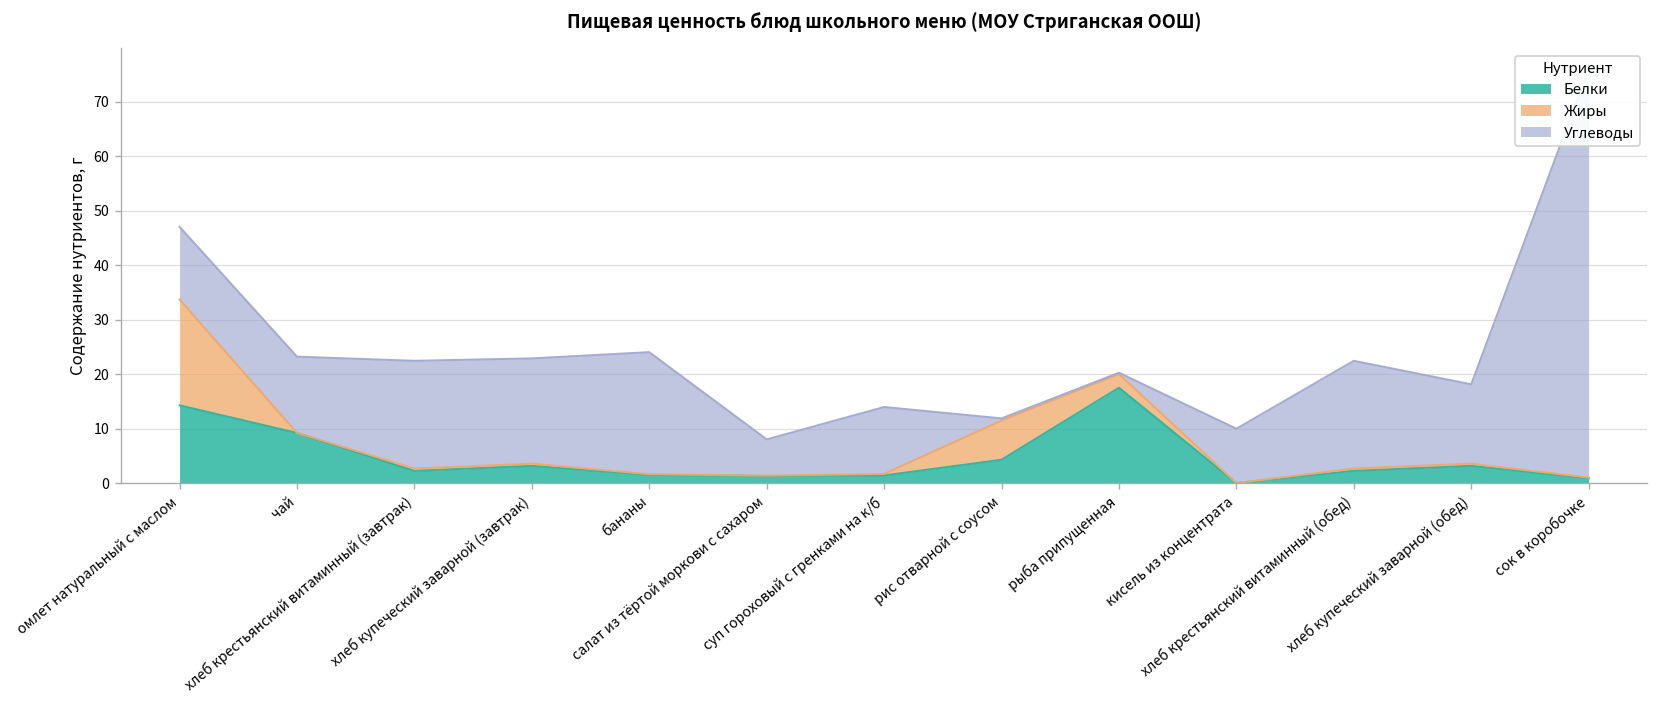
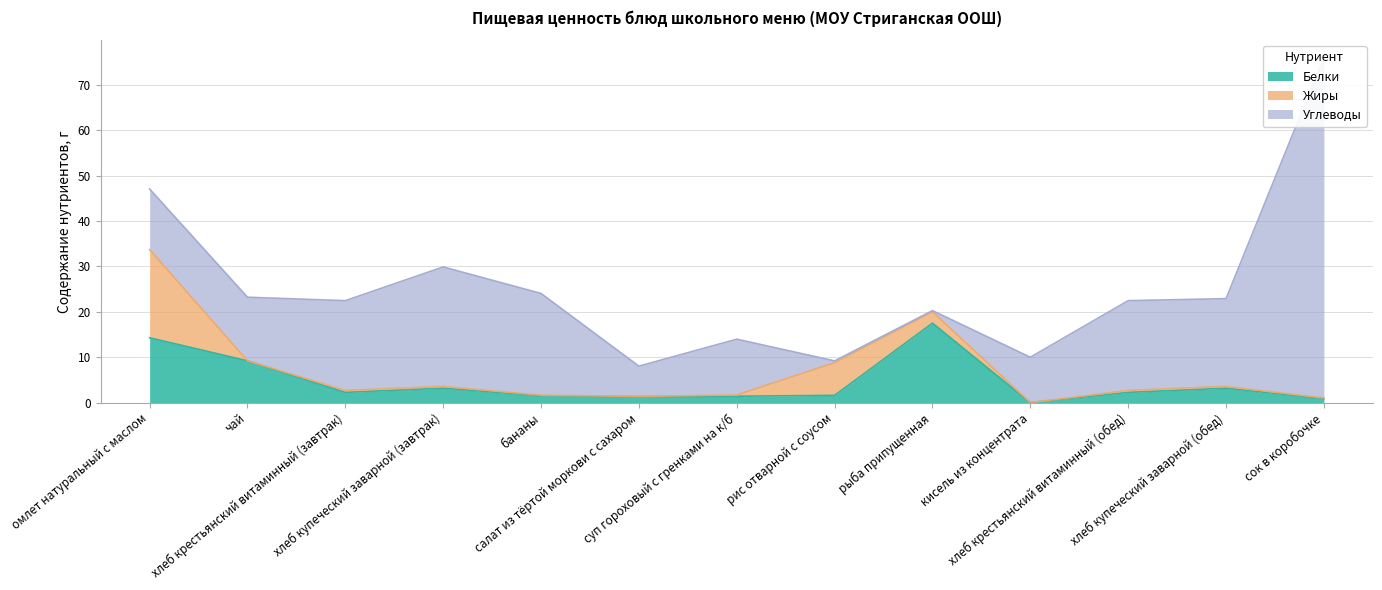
  {
    "Белки": {
      "омлет натуральный с маслом": 14,
-     "рис отварной с соусом": 4,
+     "рис отварной с соусом": 2,
      "рыба припущенная": 18
    },
    "Жиры": {
      "омлет натуральный с маслом": 19
    },
    "Углеводы": {
      "омлет натуральный с маслом": 13,
      "чай": 14,
      "хлеб крестьянский витаминный (завтрак)": 20,
-     "хлеб купеческий заварной (завтрак)": 19,
+     "хлеб купеческий заварной (завтрак)": 26,
      "бананы": 22,
      "салат из тёртой моркови с сахаром": 7,
      "суп гороховый с гренками на к/б": 12,
      "кисель из концентрата": 10,
      "хлеб крестьянский витаминный (обед)": 20,
-     "хлеб купеческий заварной (обед)": 15
+     "хлеб купеческий заварной (обед)": 19
    }
  }
